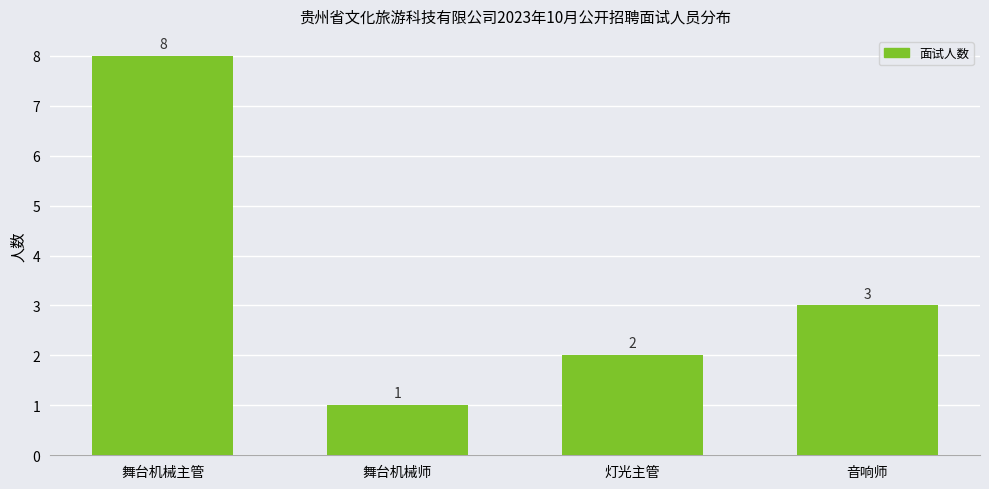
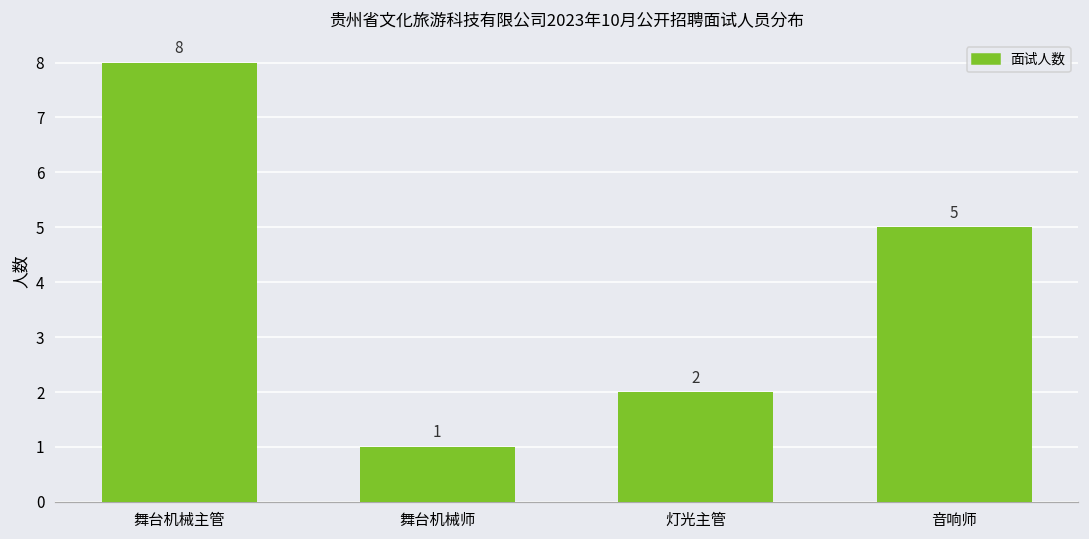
  {
    "舞台机械主管": 8,
    "舞台机械师": 1,
    "灯光主管": 2,
-   "音响师": 3
+   "音响师": 5
  }
